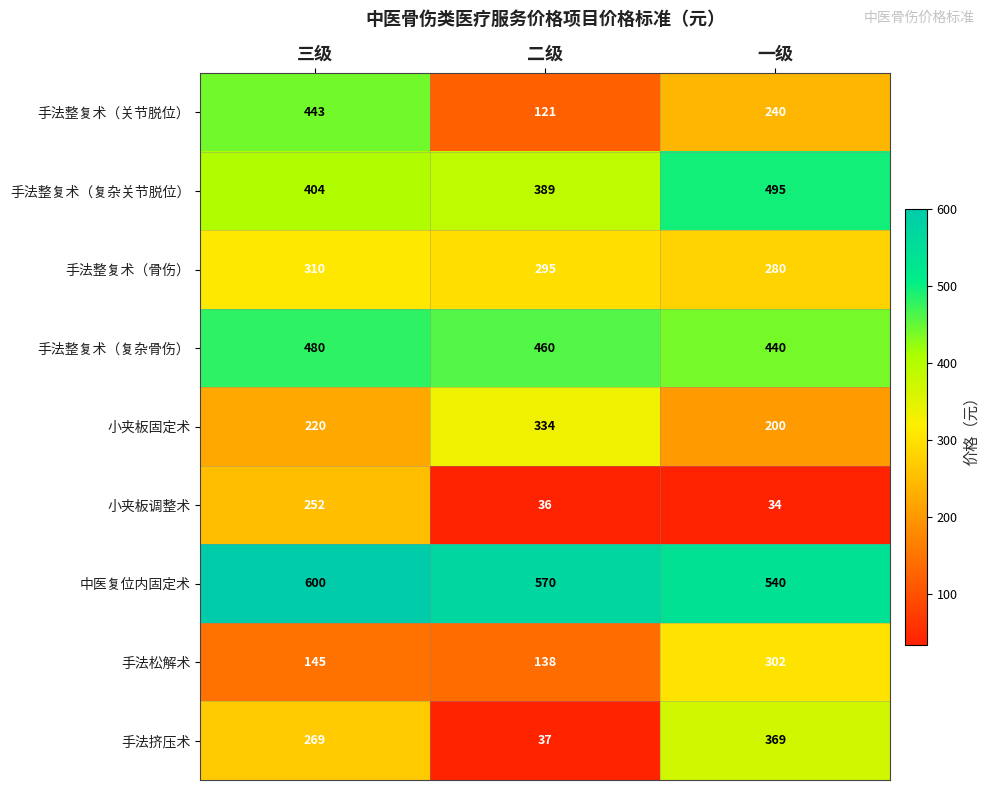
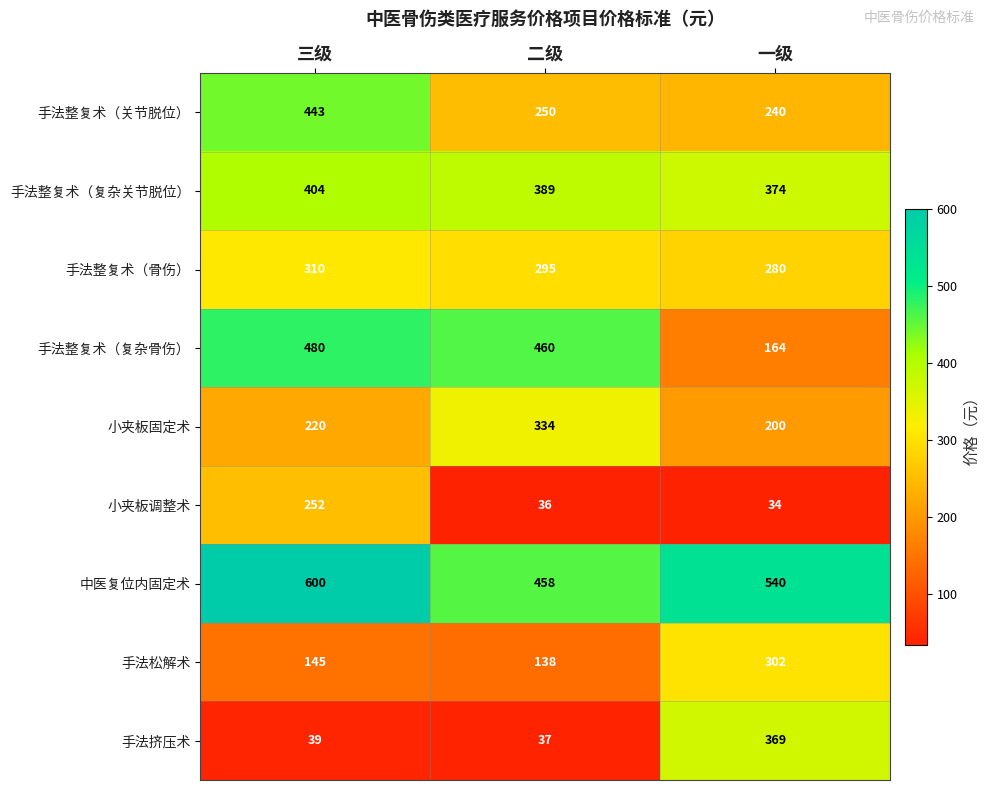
  {
    "手法整复术（关节脱位）": {
      "三级": 443,
-     "二级": 121,
+     "二级": 250,
      "一级": 240
    },
    "手法整复术（复杂关节脱位）": {
      "三级": 404,
      "二级": 389,
-     "一级": 495
+     "一级": 374
    },
    "手法整复术（骨伤）": {
      "三级": 310,
      "二级": 295,
      "一级": 280
    },
    "手法整复术（复杂骨伤）": {
      "三级": 480,
      "二级": 460,
-     "一级": 440
+     "一级": 164
    },
    "小夹板固定术": {
      "三级": 220,
      "二级": 334,
      "一级": 200
    },
    "小夹板调整术": {
      "三级": 252,
      "二级": 36,
      "一级": 34
    },
    "中医复位内固定术": {
      "三级": 600,
-     "二级": 570,
+     "二级": 458,
      "一级": 540
    },
    "手法松解术": {
      "三级": 145,
      "二级": 138,
      "一级": 302
    },
    "手法挤压术": {
-     "三级": 269,
+     "三级": 39,
      "二级": 37,
      "一级": 369
    }
  }
